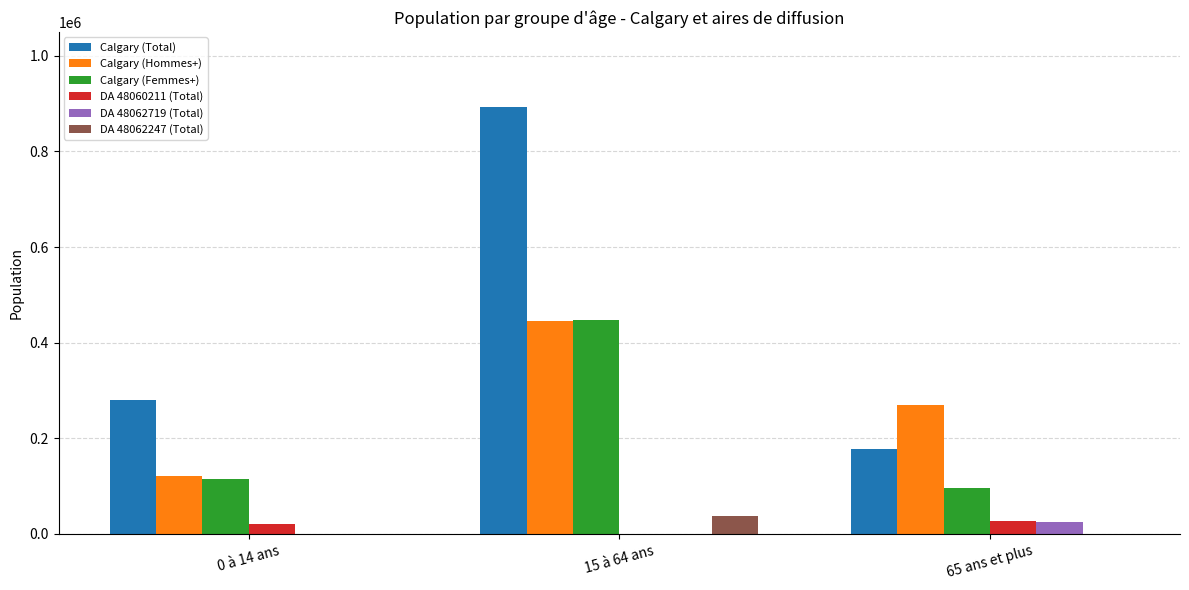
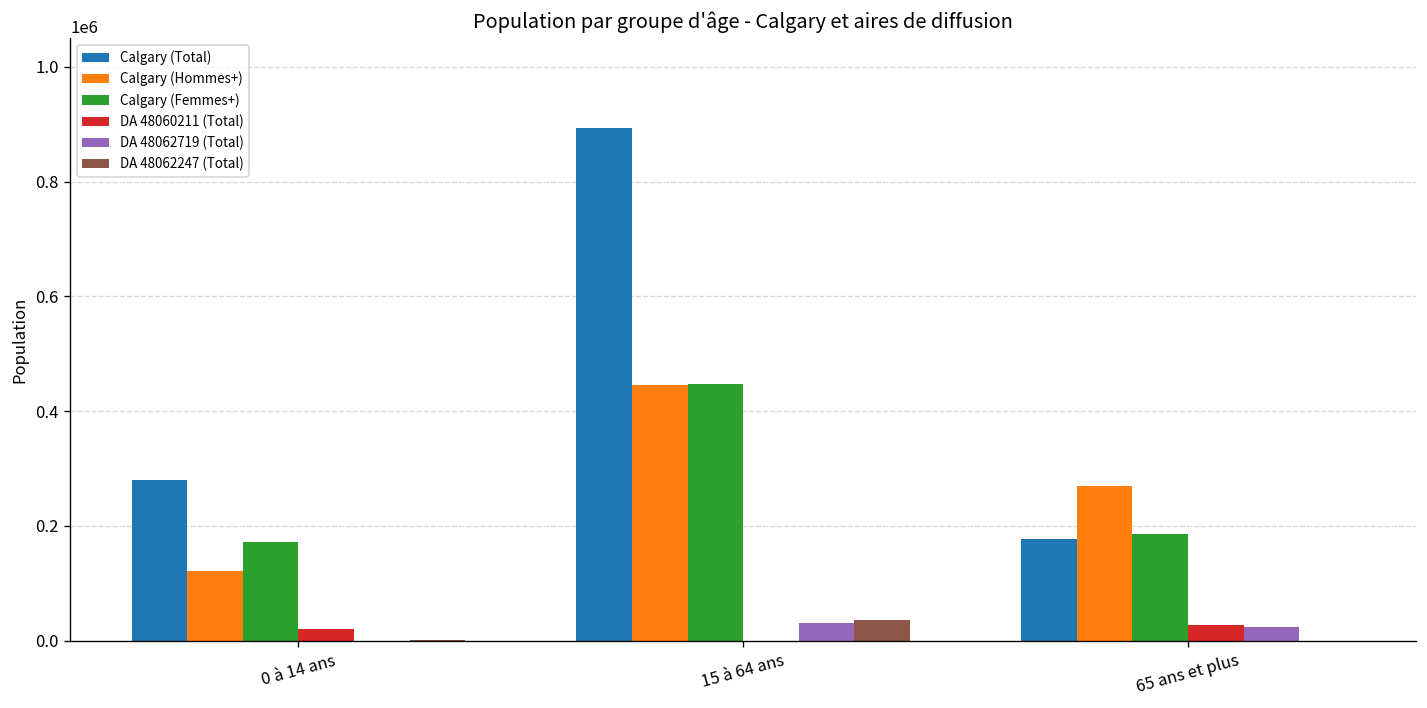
  {
    "Calgary (Total)": {
      "0 à 14 ans": 280000,
      "15 à 64 ans": 890000,
      "65 ans et plus": 180000
    },
    "Calgary (Hommes+)": {
      "0 à 14 ans": 120000,
      "15 à 64 ans": 450000,
      "65 ans et plus": 270000
    },
    "Calgary (Femmes+)": {
-     "0 à 14 ans": 110000,
+     "0 à 14 ans": 170000,
      "15 à 64 ans": 450000,
-     "65 ans et plus": 100000
+     "65 ans et plus": 190000
    },
    "DA 48060211 (Total)": {
      "0 à 14 ans": 20000,
      "65 ans et plus": 30000
    },
    "DA 48062719 (Total)": {
-     "15 à 64 ans": 0,
+     "15 à 64 ans": 30000,
      "65 ans et plus": 20000
    },
    "DA 48062247 (Total)": {
      "15 à 64 ans": 40000
    }
  }
